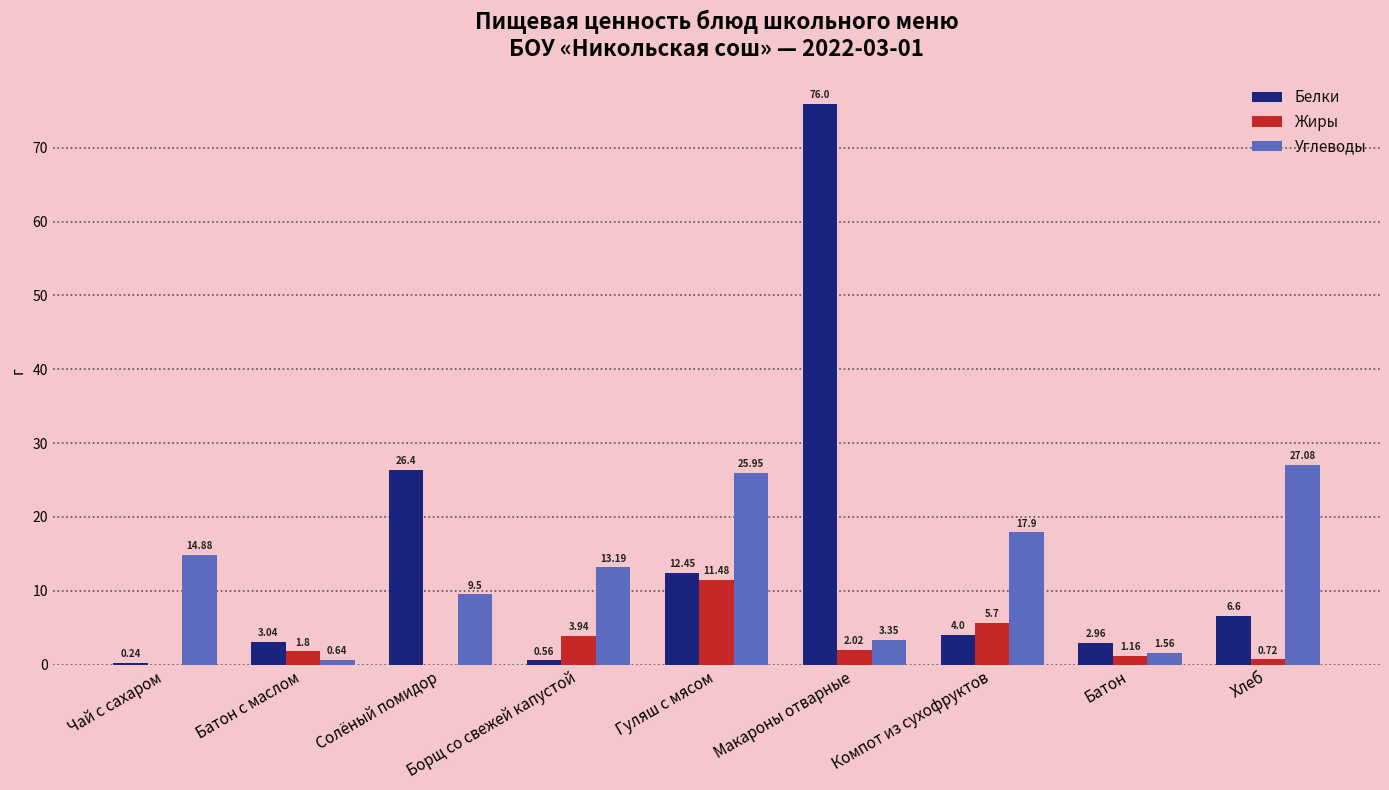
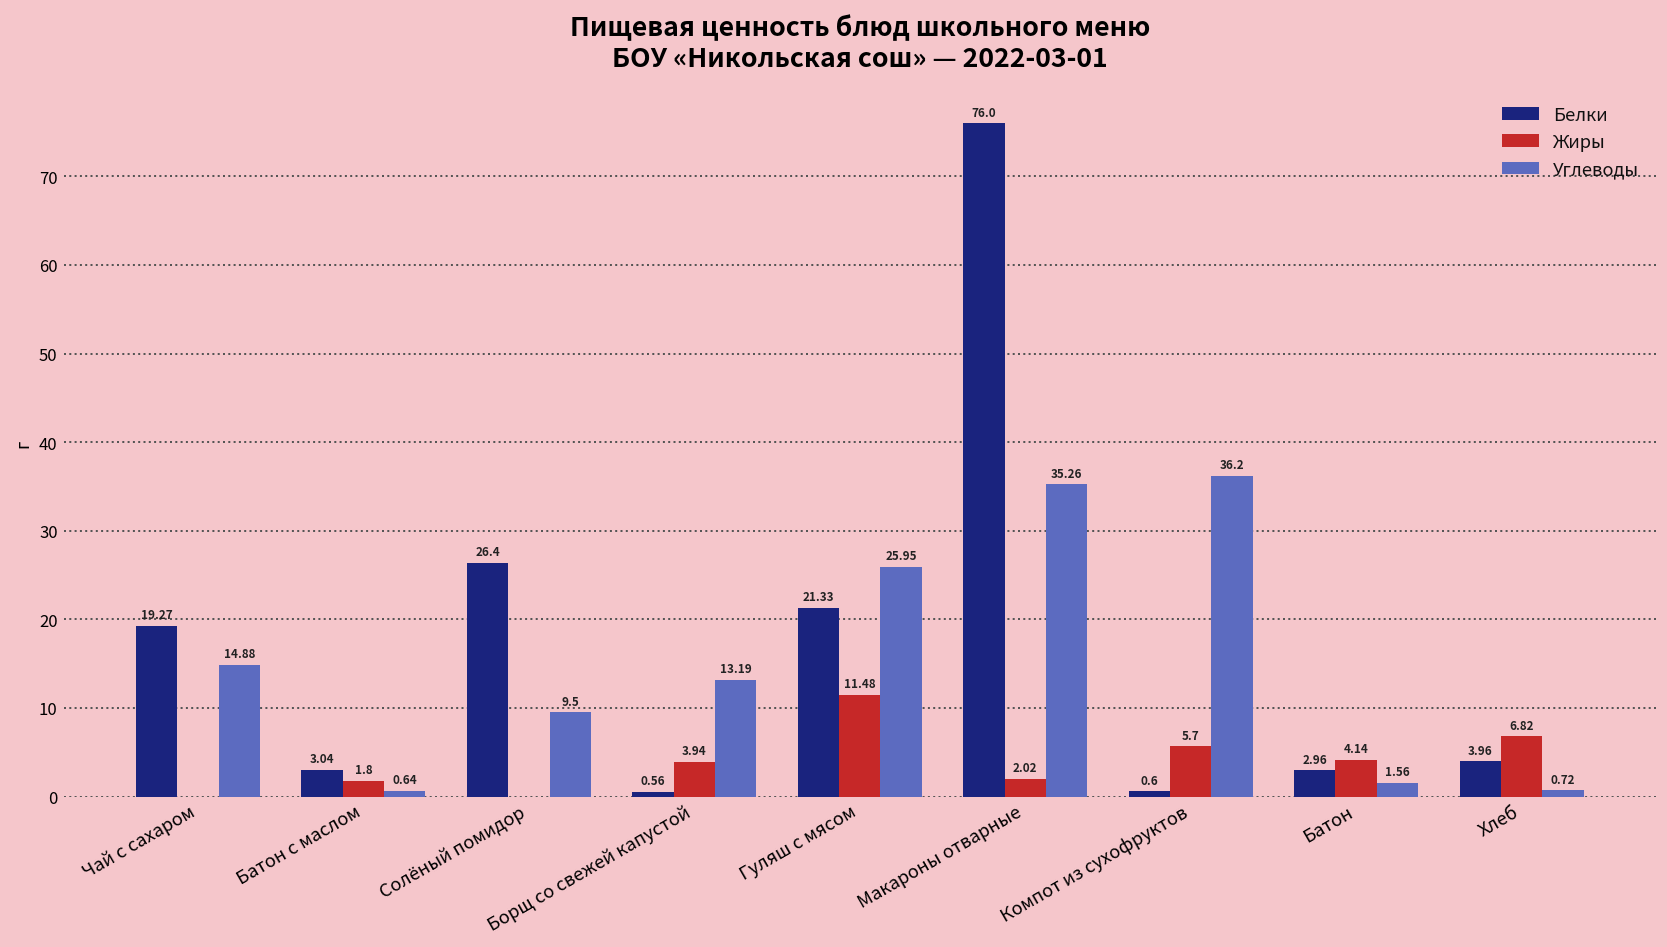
  {
    "Белки": {
-     "Чай с сахаром": 0.24,
+     "Чай с сахаром": 19.27,
      "Батон с маслом": 3.04,
      "Солёный помидор": 26.4,
      "Борщ со свежей капустой": 0.56,
-     "Гуляш с мясом": 12.45,
+     "Гуляш с мясом": 21.33,
      "Макароны отварные": 76.0,
-     "Компот из сухофруктов": 4.0,
+     "Компот из сухофруктов": 0.6,
      "Батон": 2.96,
-     "Хлеб": 6.6
+     "Хлеб": 3.96
    },
    "Жиры": {
      "Батон с маслом": 1.8,
      "Борщ со свежей капустой": 3.94,
      "Гуляш с мясом": 11.48,
      "Макароны отварные": 2.02,
      "Компот из сухофруктов": 5.7,
-     "Батон": 1.16,
-     "Хлеб": 0.72
+     "Батон": 4.14,
+     "Хлеб": 6.82
    },
    "Углеводы": {
      "Чай с сахаром": 14.88,
      "Батон с маслом": 0.64,
      "Солёный помидор": 9.5,
      "Борщ со свежей капустой": 13.19,
      "Гуляш с мясом": 25.95,
-     "Макароны отварные": 3.35,
-     "Компот из сухофруктов": 17.9,
+     "Макароны отварные": 35.26,
+     "Компот из сухофруктов": 36.2,
      "Батон": 1.56,
-     "Хлеб": 27.08
+     "Хлеб": 0.72
    }
  }
